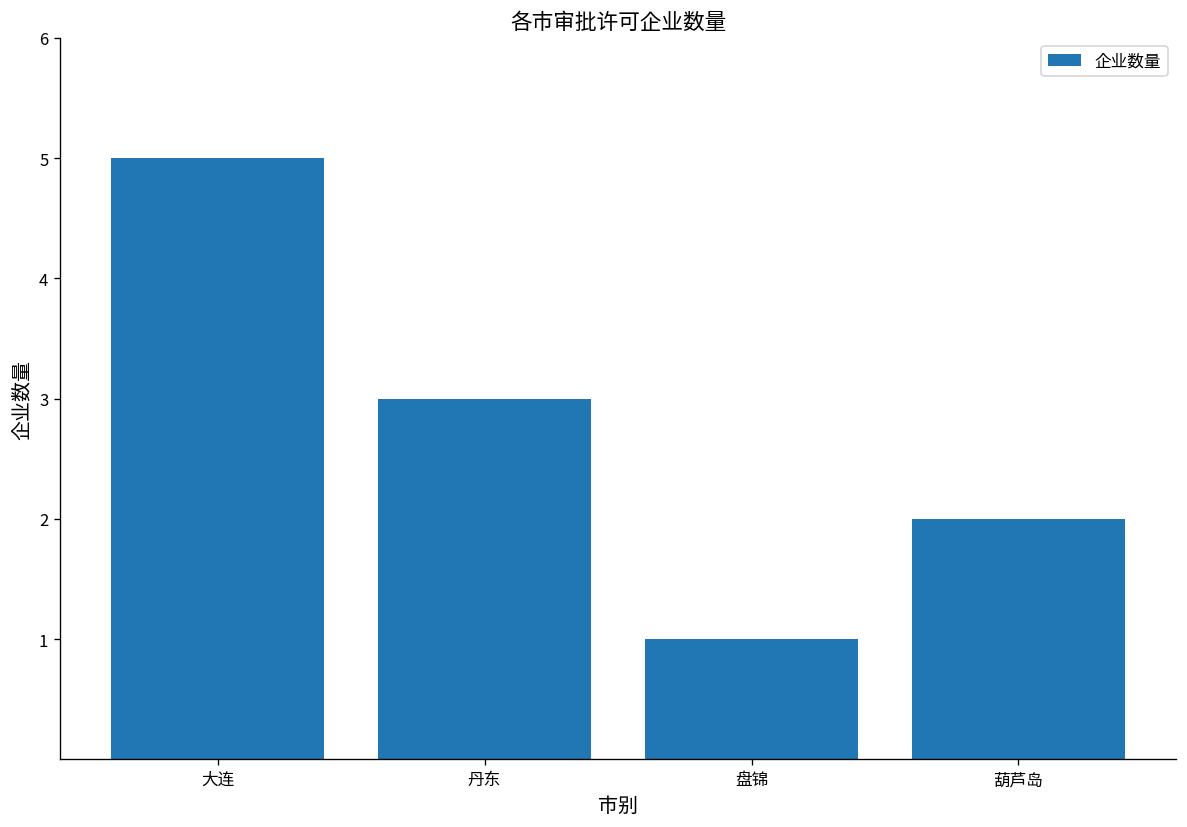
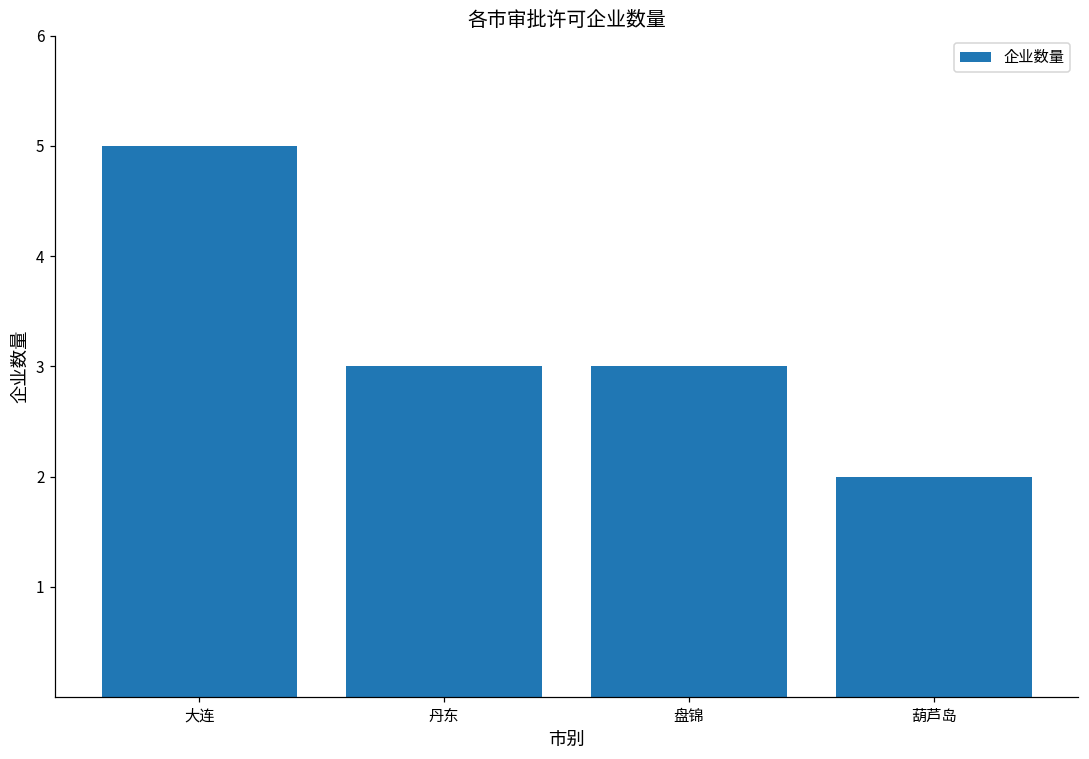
  {
    "大连": 5,
    "丹东": 3,
-   "盘锦": 1,
+   "盘锦": 3,
    "葫芦岛": 2
  }
